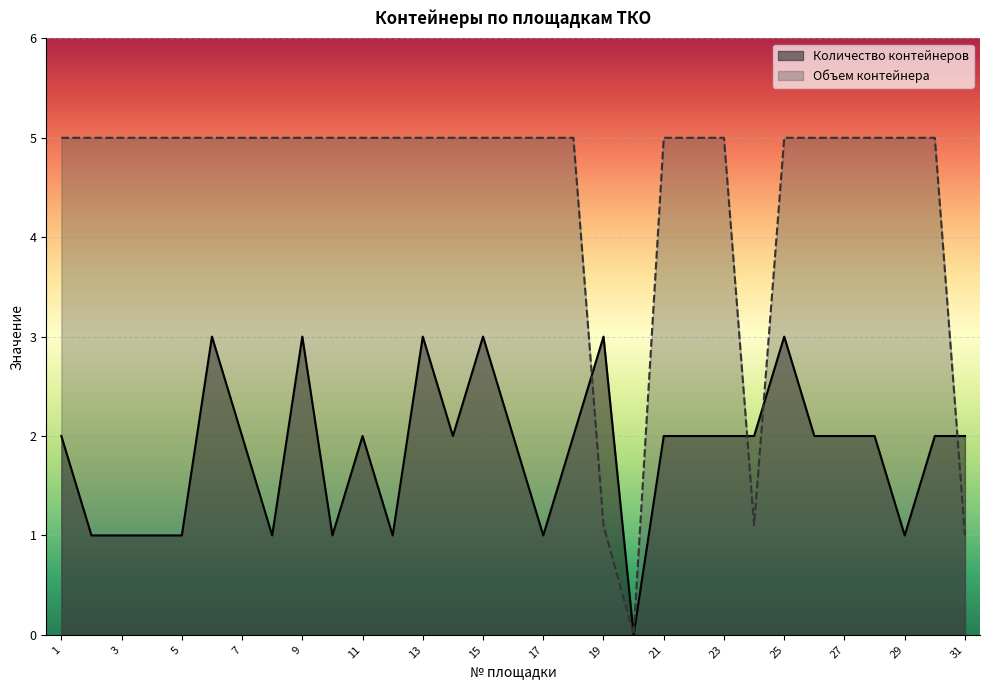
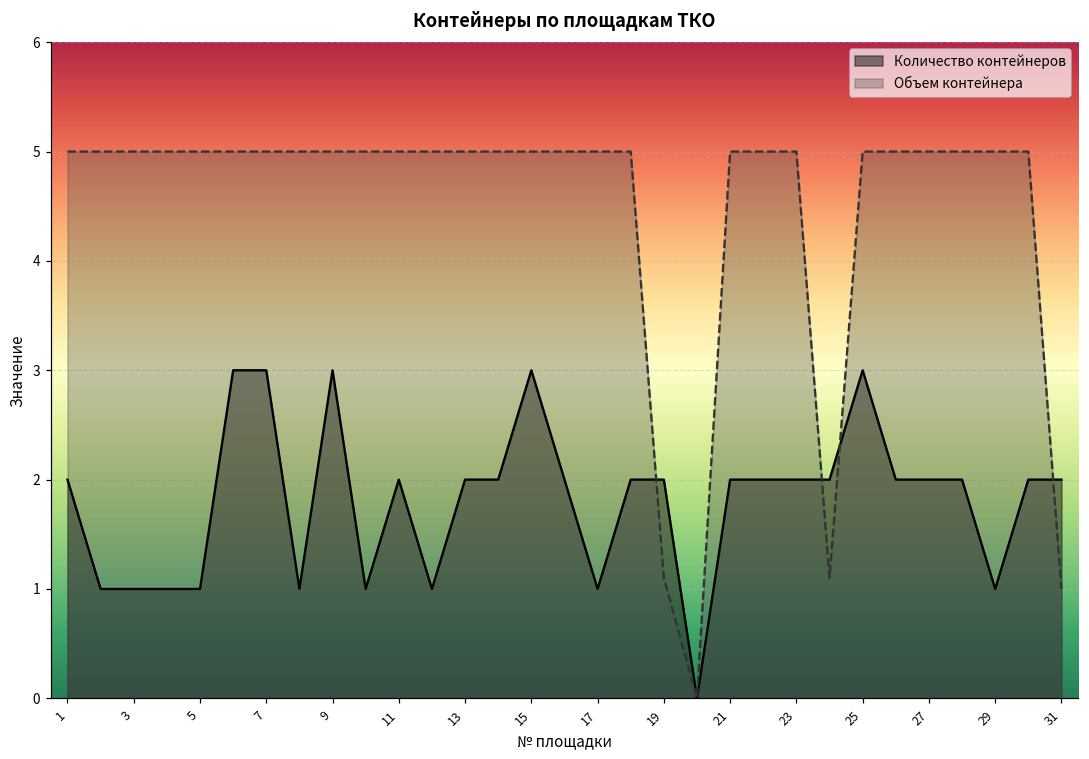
  {
    "Количество контейнеров": {
      "1": 2,
      "3": 1,
      "5": 1,
-     "7": 2,
+     "7": 3,
      "9": 3,
      "11": 2,
-     "13": 3,
+     "13": 2,
      "15": 3,
      "17": 1,
-     "19": 3,
+     "19": 2,
      "21": 2,
      "23": 2,
      "25": 3,
      "27": 2,
      "29": 1,
      "31": 2
    },
    "Объем контейнера": {
      "1": 5,
      "3": 5,
      "5": 5,
      "7": 5,
      "9": 5,
      "11": 5,
      "13": 5,
      "15": 5,
      "17": 5,
      "19": 1.1,
      "21": 5,
      "23": 5,
      "25": 5,
      "27": 5,
      "29": 5,
      "31": 1
    }
  }
